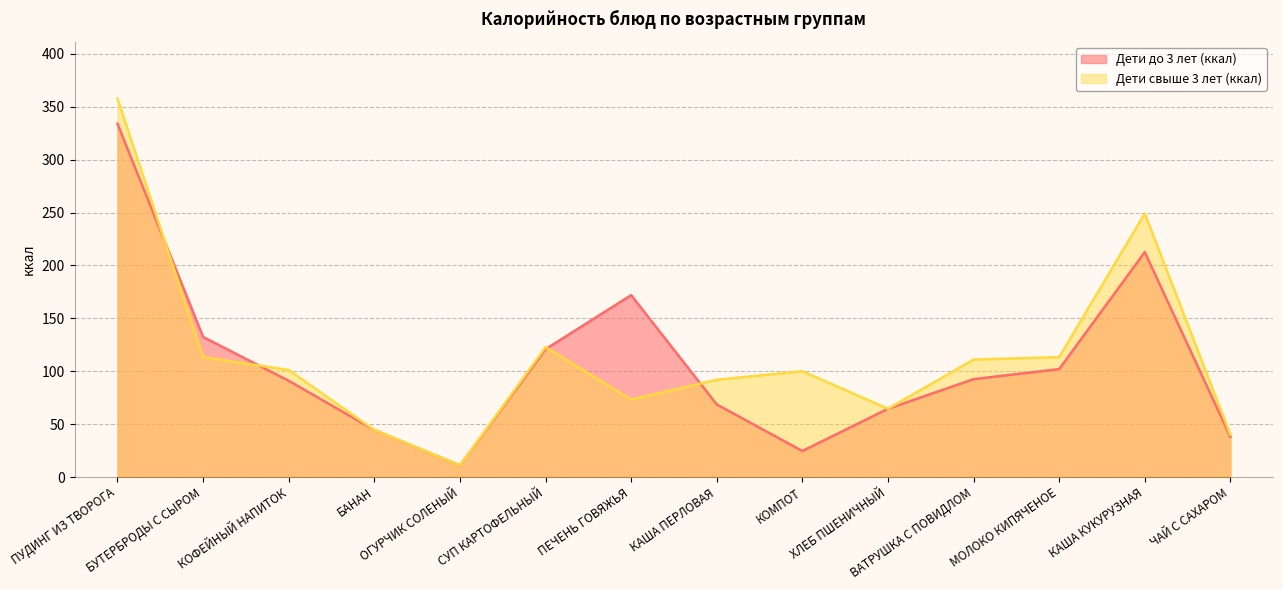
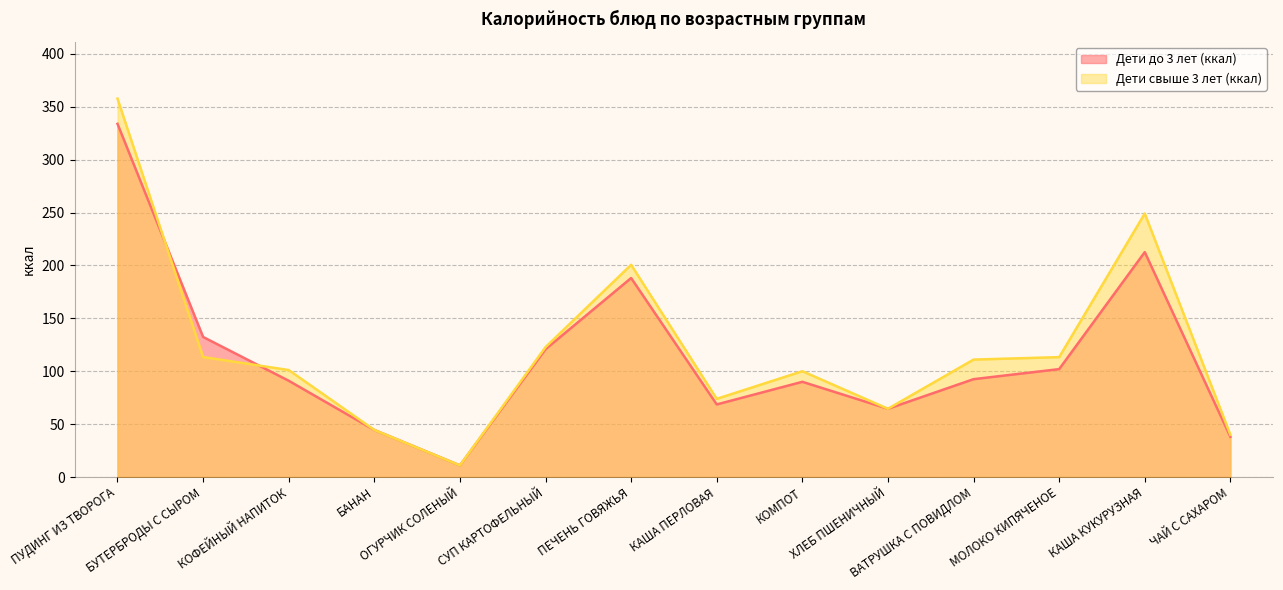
  {
    "Дети до 3 лет (ккал)": {
      "ПУДИНГ ИЗ ТВОРОГА": 334,
      "БУТЕРБРОДЫ С СЫРОМ": 132,
      "КОФЕЙНЫЙ НАПИТОК": 91,
-     "ПЕЧЕНЬ ГОВЯЖЬЯ": 172,
+     "ПЕЧЕНЬ ГОВЯЖЬЯ": 188,
      "КАША ПЕРЛОВАЯ": 69,
-     "КОМПОТ": 25,
+     "КОМПОТ": 90,
      "ВАТРУШКА С ПОВИДЛОМ": 93,
      "МОЛОКО КИПЯЧЕНОЕ": 102,
      "КАША КУКУРУЗНАЯ": 213
    },
    "Дети свыше 3 лет (ккал)": {
      "ПУДИНГ ИЗ ТВОРОГА": 358,
      "БУТЕРБРОДЫ С СЫРОМ": 113,
      "КОФЕЙНЫЙ НАПИТОК": 101,
-     "ПЕЧЕНЬ ГОВЯЖЬЯ": 73,
-     "КАША ПЕРЛОВАЯ": 92,
+     "ПЕЧЕНЬ ГОВЯЖЬЯ": 201,
+     "КАША ПЕРЛОВАЯ": 74,
      "КОМПОТ": 100,
      "ВАТРУШКА С ПОВИДЛОМ": 111,
      "МОЛОКО КИПЯЧЕНОЕ": 113,
      "КАША КУКУРУЗНАЯ": 249
    }
  }
